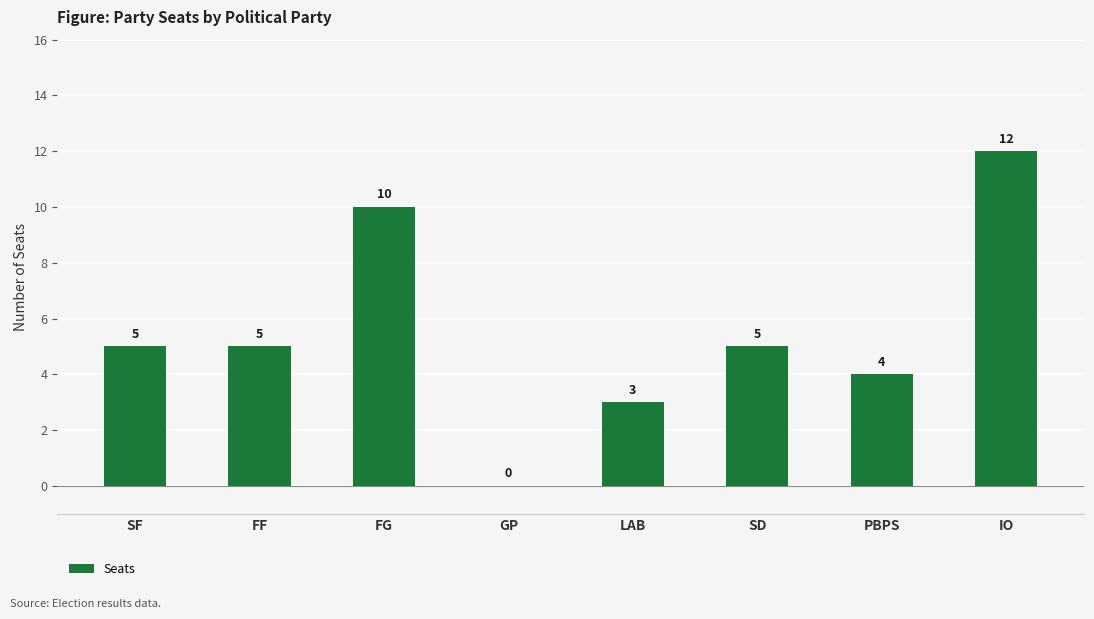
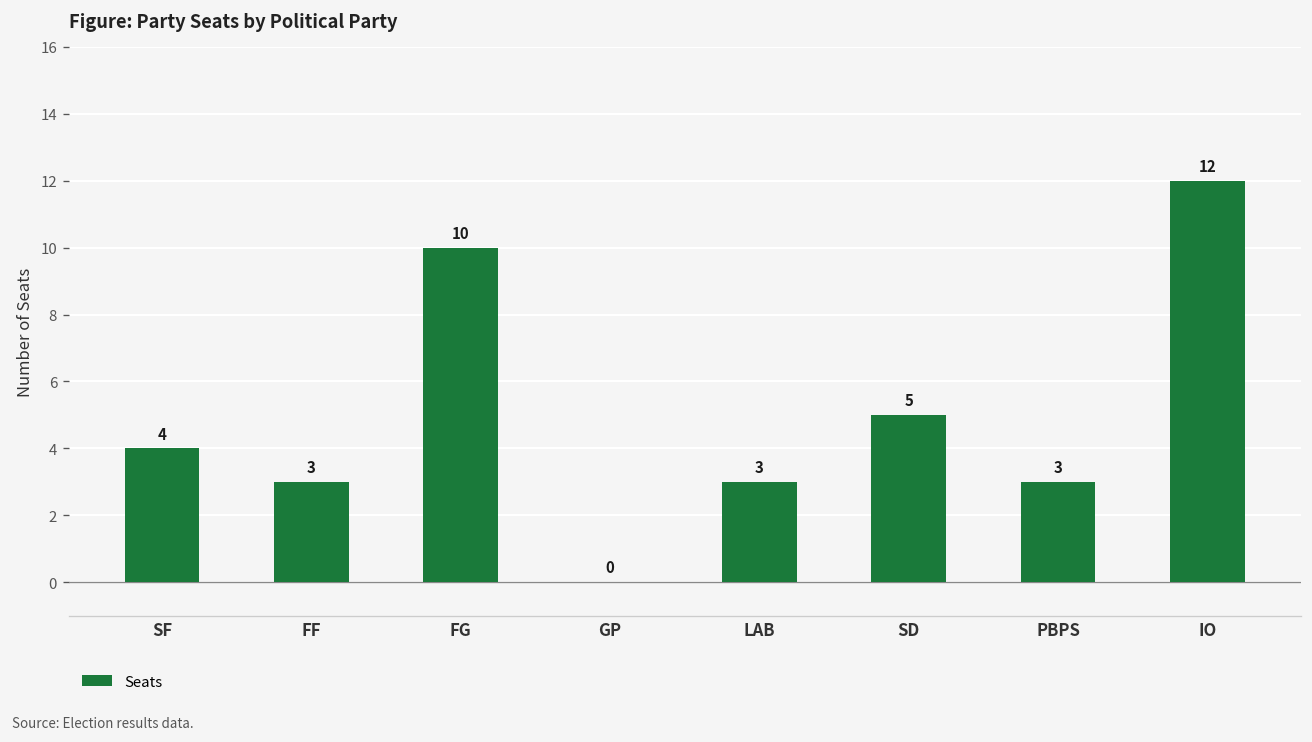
  {
-   "SF": 5,
-   "FF": 5,
+   "SF": 4,
+   "FF": 3,
    "FG": 10,
    "GP": 0,
    "LAB": 3,
    "SD": 5,
-   "PBPS": 4,
+   "PBPS": 3,
    "IO": 12
  }
